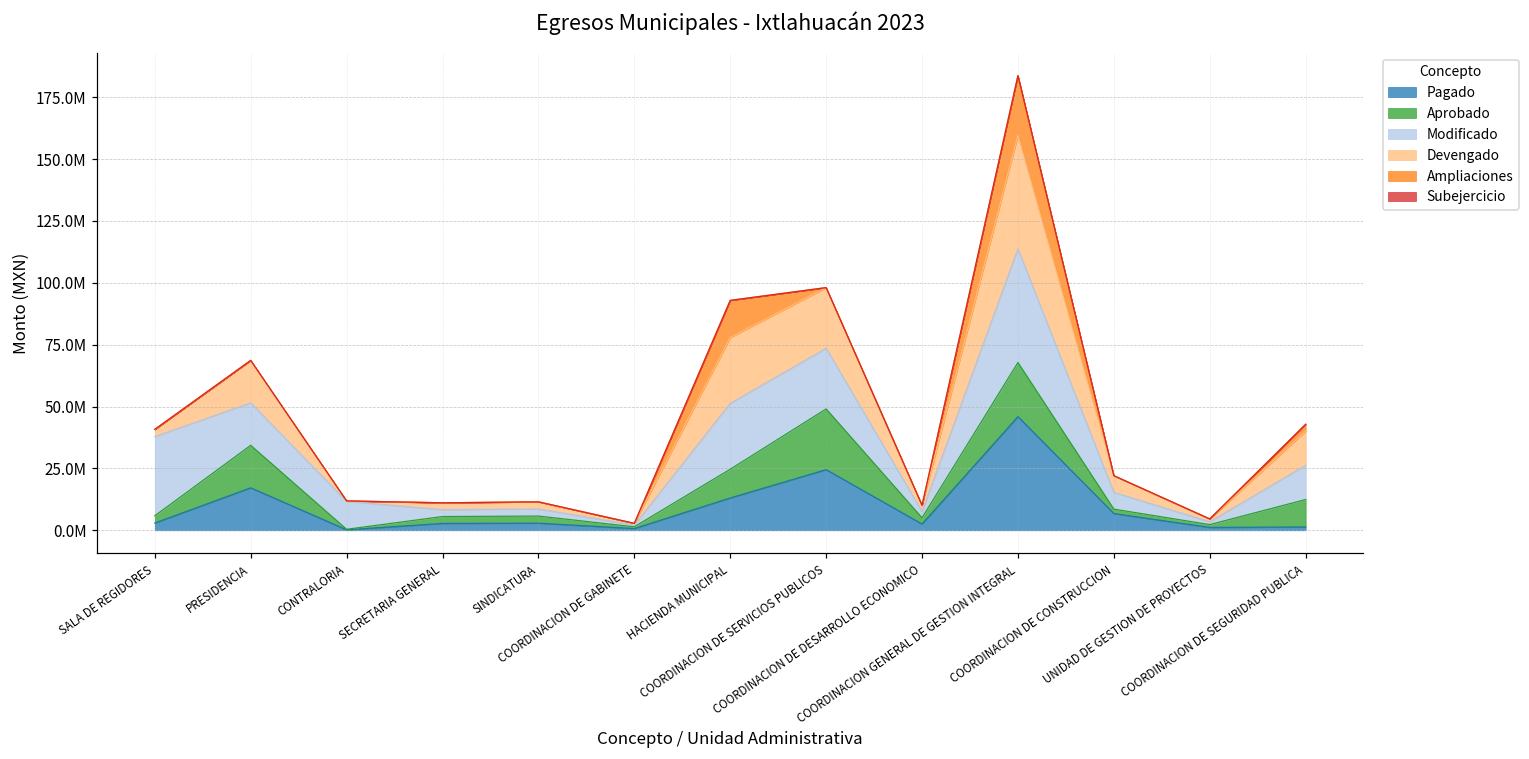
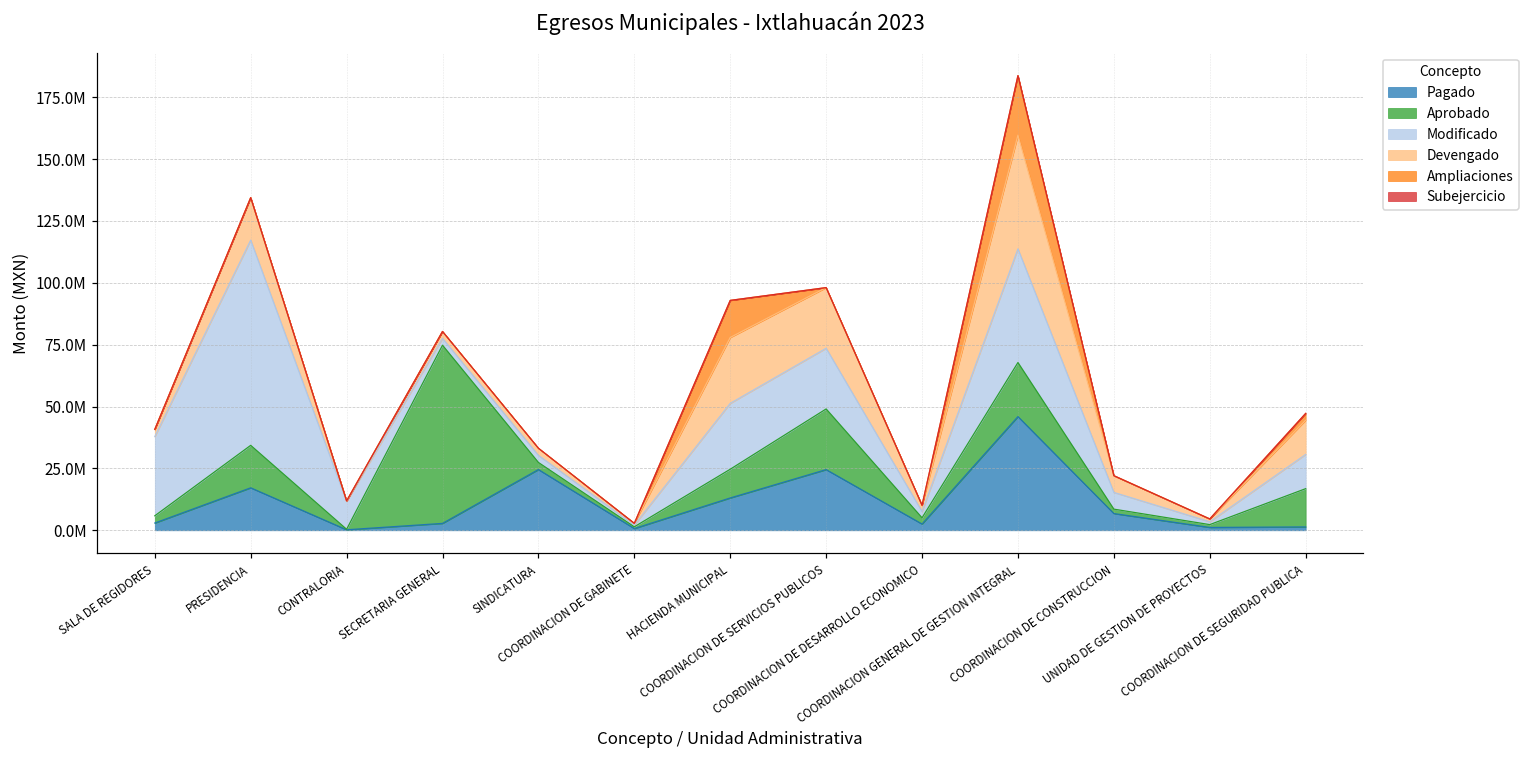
  {
    "Pagado": {
      "SALA DE REGIDORES": 3000000,
      "PRESIDENCIA": 17000000,
      "SECRETARIA GENERAL": 3000000,
-     "SINDICATURA": 3000000,
+     "SINDICATURA": 25000000,
      "HACIENDA MUNICIPAL": 13000000,
      "COORDINACION DE SERVICIOS PUBLICOS": 25000000,
      "COORDINACION DE DESARROLLO ECONOMICO": 3000000,
      "COORDINACION GENERAL DE GESTION INTEGRAL": 46000000,
      "COORDINACION DE CONSTRUCCION": 7000000,
      "UNIDAD DE GESTION DE PROYECTOS": 1000000,
      "COORDINACION DE SEGURIDAD PUBLICA": 1000000
    },
    "Aprobado": {
      "SALA DE REGIDORES": 3000000,
      "PRESIDENCIA": 17000000,
-     "SECRETARIA GENERAL": 3000000,
+     "SECRETARIA GENERAL": 72000000,
      "SINDICATURA": 3000000,
      "HACIENDA MUNICIPAL": 12000000,
      "COORDINACION DE SERVICIOS PUBLICOS": 25000000,
      "COORDINACION DE DESARROLLO ECONOMICO": 3000000,
      "COORDINACION GENERAL DE GESTION INTEGRAL": 22000000,
      "COORDINACION DE CONSTRUCCION": 2000000,
      "UNIDAD DE GESTION DE PROYECTOS": 1000000,
-     "COORDINACION DE SEGURIDAD PUBLICA": 11000000
+     "COORDINACION DE SEGURIDAD PUBLICA": 15000000
    },
    "Modificado": {
      "SALA DE REGIDORES": 32000000,
-     "PRESIDENCIA": 17000000,
+     "PRESIDENCIA": 83000000,
      "SECRETARIA GENERAL": 3000000,
      "SINDICATURA": 3000000,
      "HACIENDA MUNICIPAL": 27000000,
      "COORDINACION DE SERVICIOS PUBLICOS": 25000000,
      "COORDINACION DE DESARROLLO ECONOMICO": 3000000,
      "COORDINACION GENERAL DE GESTION INTEGRAL": 46000000,
      "COORDINACION DE CONSTRUCCION": 7000000,
      "COORDINACION DE SEGURIDAD PUBLICA": 14000000
    },
    "Devengado": {
      "HACIENDA MUNICIPAL": 27000000,
      "COORDINACION GENERAL DE GESTION INTEGRAL": 46000000,
      "COORDINACION DE SEGURIDAD PUBLICA": 14000000
    }
  }
